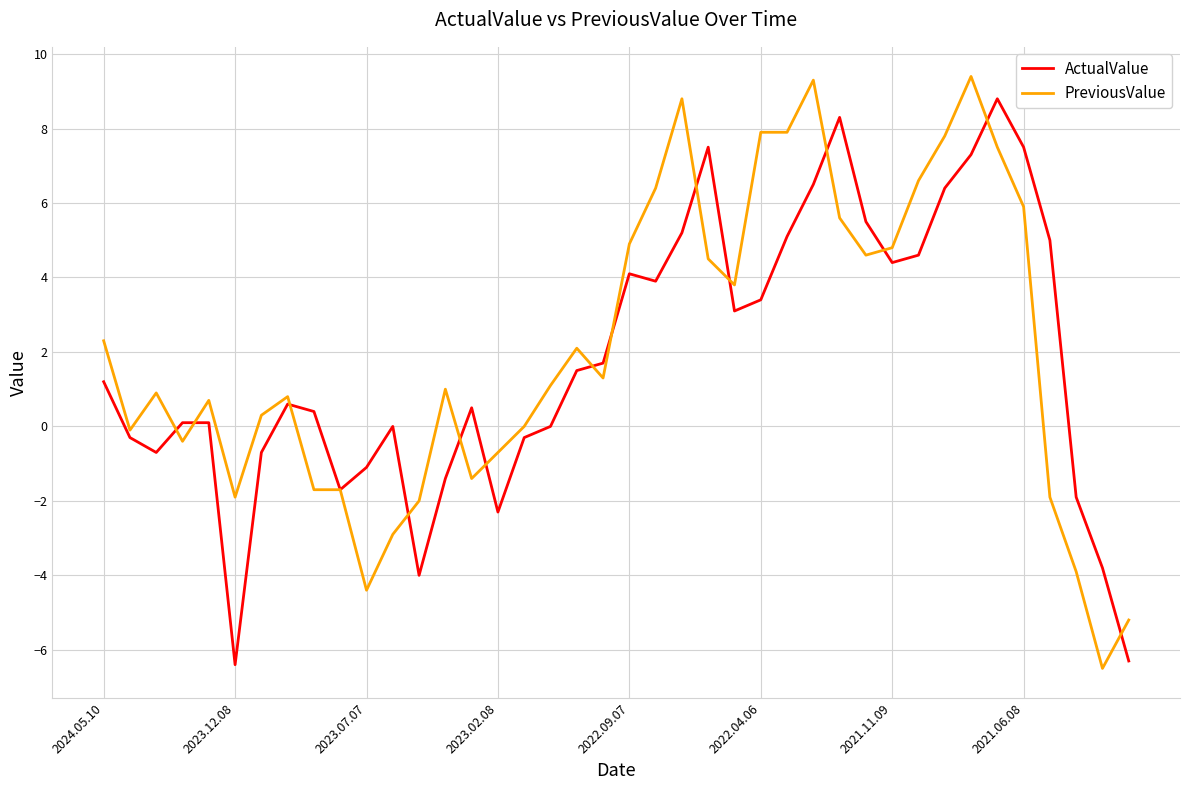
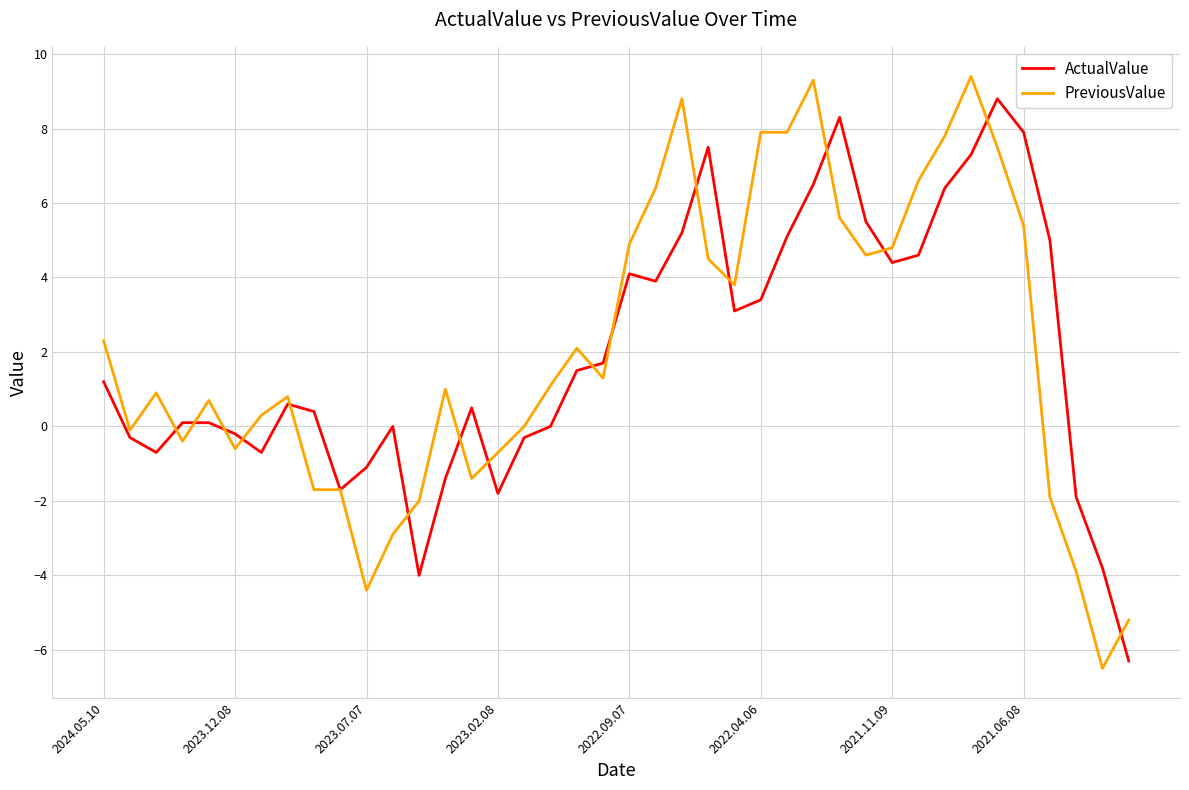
  {
    "ActualValue": {
      "2024.05.10": 1.2,
-     "2023.12.08": -6.4,
+     "2023.12.08": -0.2,
      "2023.07.07": -1.1,
-     "2023.02.08": -2.3,
+     "2023.02.08": -1.8,
      "2022.09.07": 4.1,
      "2022.04.06": 3.4,
      "2021.11.09": 4.4,
-     "2021.06.08": 7.5
+     "2021.06.08": 7.9
    },
    "PreviousValue": {
      "2024.05.10": 2.3,
-     "2023.12.08": -1.9,
+     "2023.12.08": -0.6,
      "2023.07.07": -4.4,
      "2023.02.08": -0.7,
      "2022.09.07": 4.9,
      "2022.04.06": 7.9,
      "2021.11.09": 4.8,
-     "2021.06.08": 5.9
+     "2021.06.08": 5.4
    }
  }
